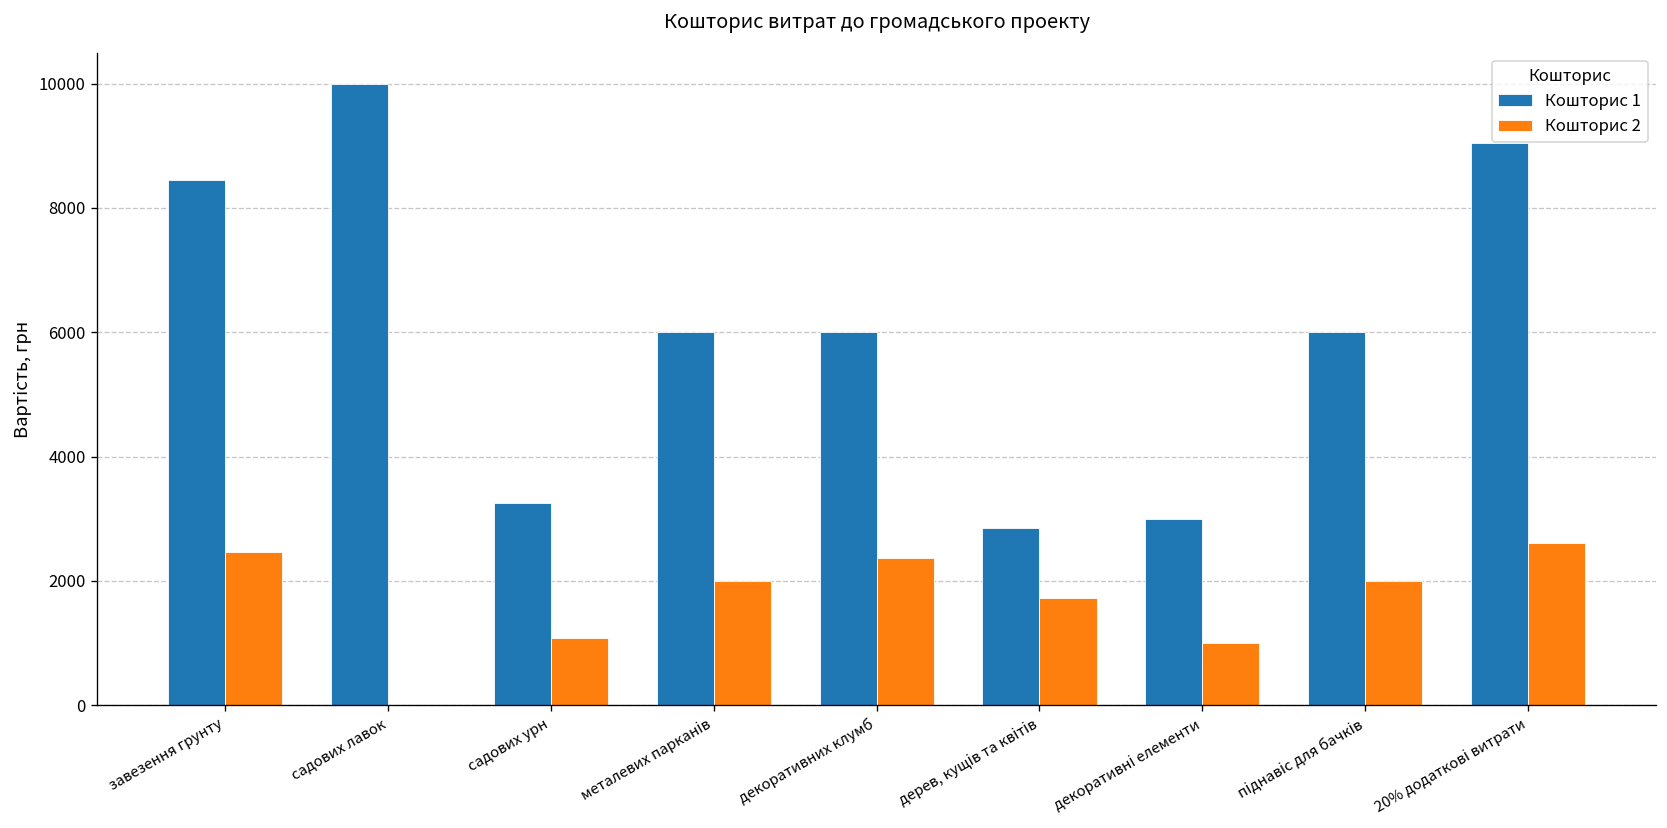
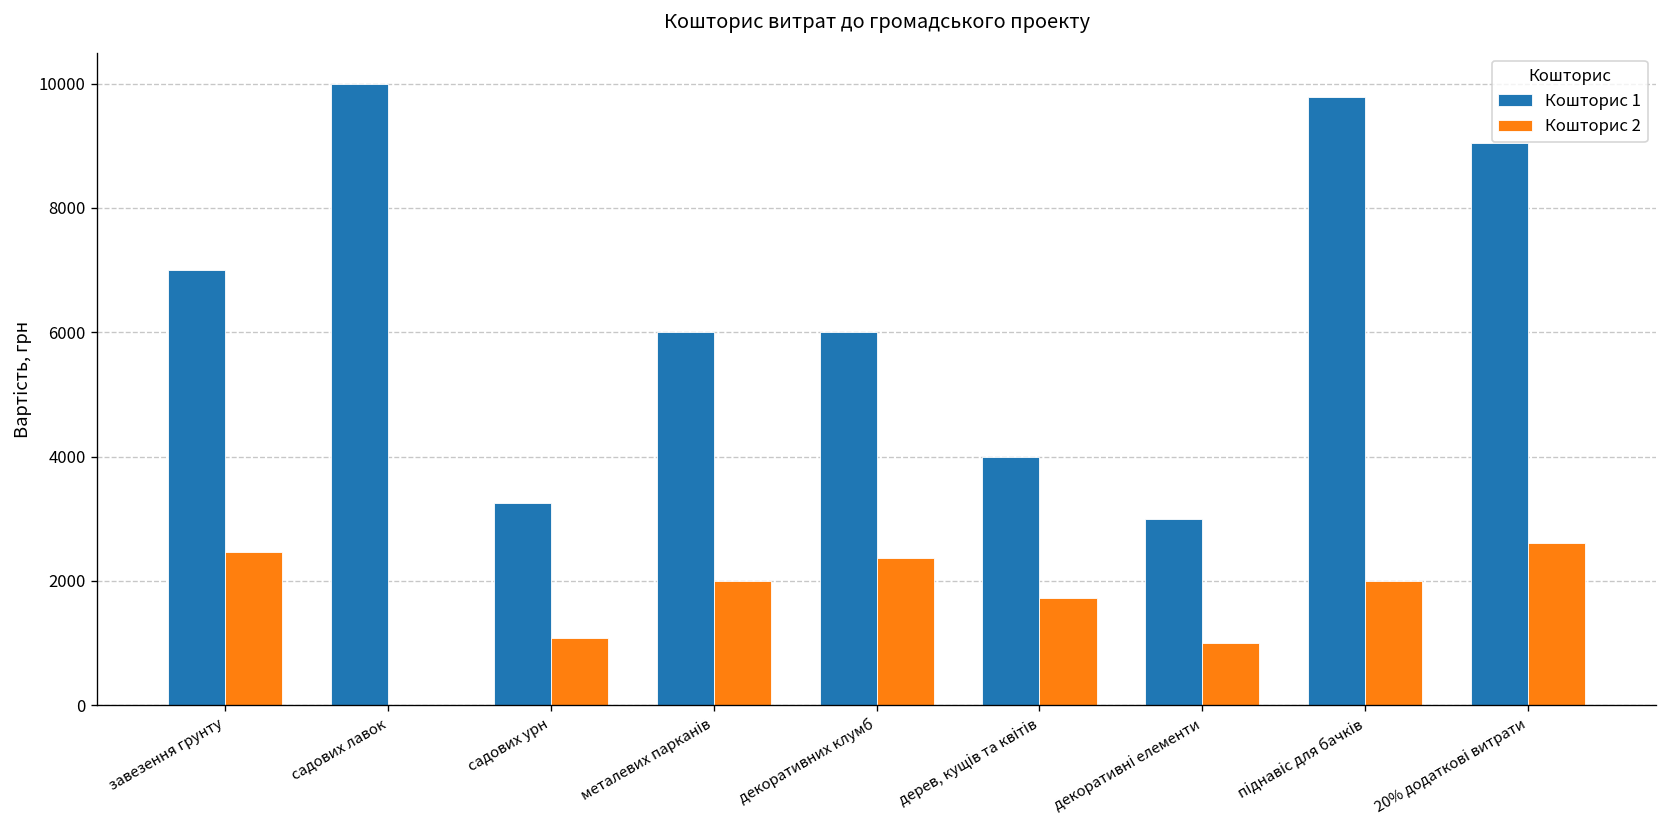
  {
    "Кошторис 1": {
-     "завезення грунту": 8500,
+     "завезення грунту": 7000,
      "садових лавок": 10000,
      "садових урн": 3200,
      "металевих парканів": 6000,
      "декоративних клумб": 6000,
-     "дерев, кущів та квітів": 2900,
+     "дерев, кущів та квітів": 4000,
      "декоративні елементи": 3000,
-     "піднавіс для бачків": 6000,
+     "піднавіс для бачків": 9800,
      "20% додаткові витрати": 9000
    },
    "Кошторис 2": {
      "завезення грунту": 2500,
      "садових лавок": 0,
      "садових урн": 1100,
      "металевих парканів": 2000,
      "декоративних клумб": 2400,
      "дерев, кущів та квітів": 1700,
      "декоративні елементи": 1000,
      "піднавіс для бачків": 2000,
      "20% додаткові витрати": 2600
    }
  }
